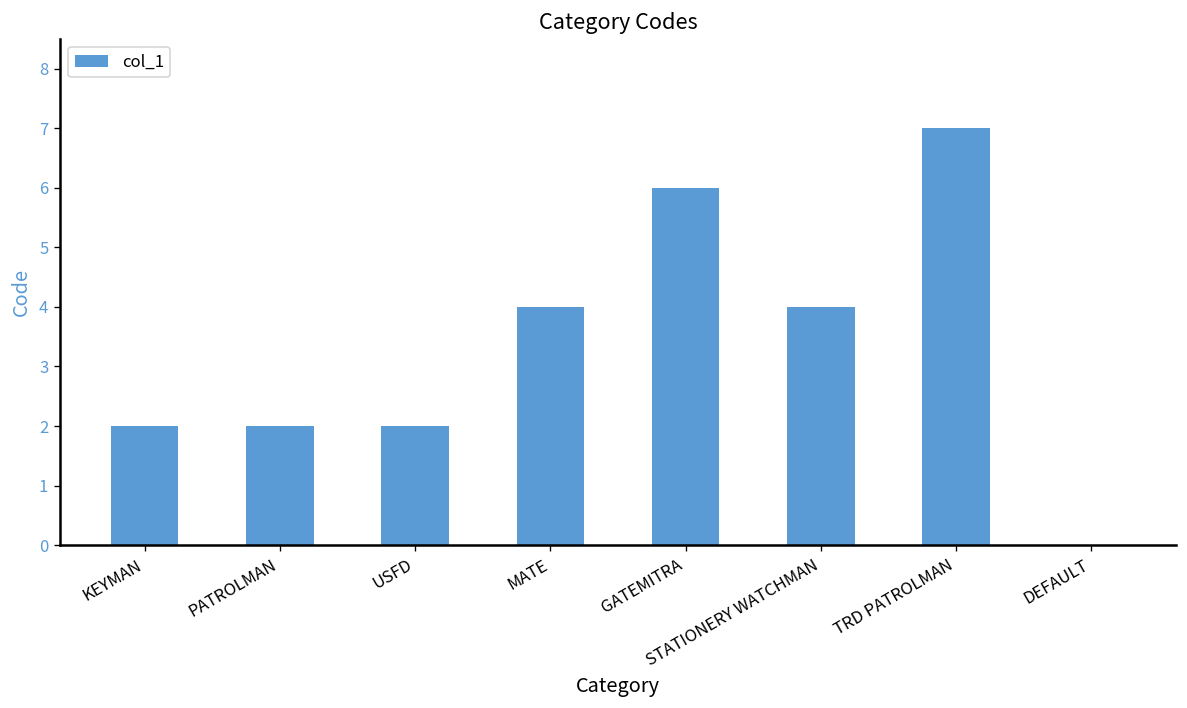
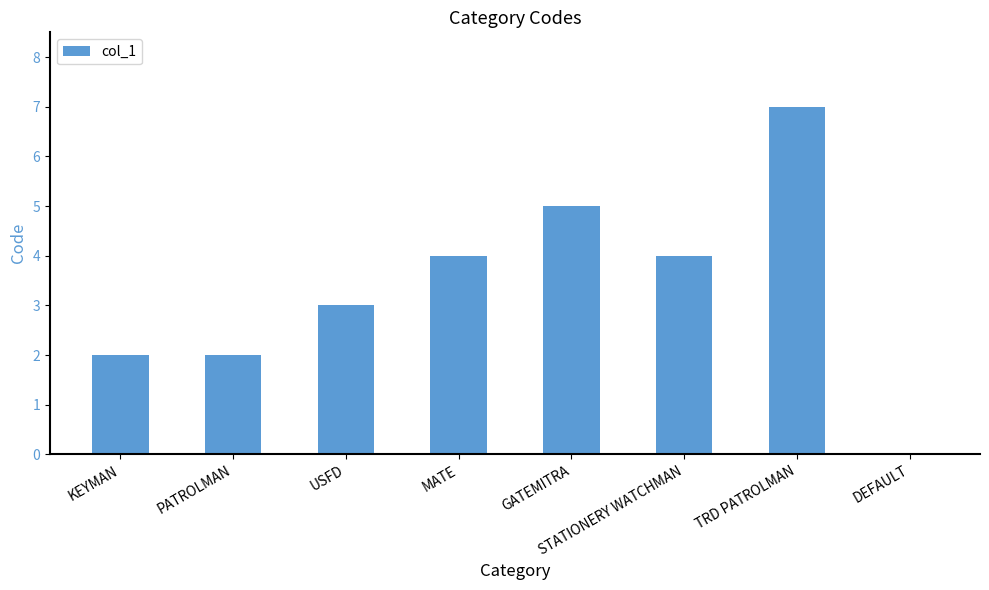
  {
    "KEYMAN": 2,
    "PATROLMAN": 2,
-   "USFD": 2,
+   "USFD": 3,
    "MATE": 4,
-   "GATEMITRA": 6,
+   "GATEMITRA": 5,
    "STATIONERY WATCHMAN": 4,
    "TRD PATROLMAN": 7,
    "DEFAULT": 0
  }
